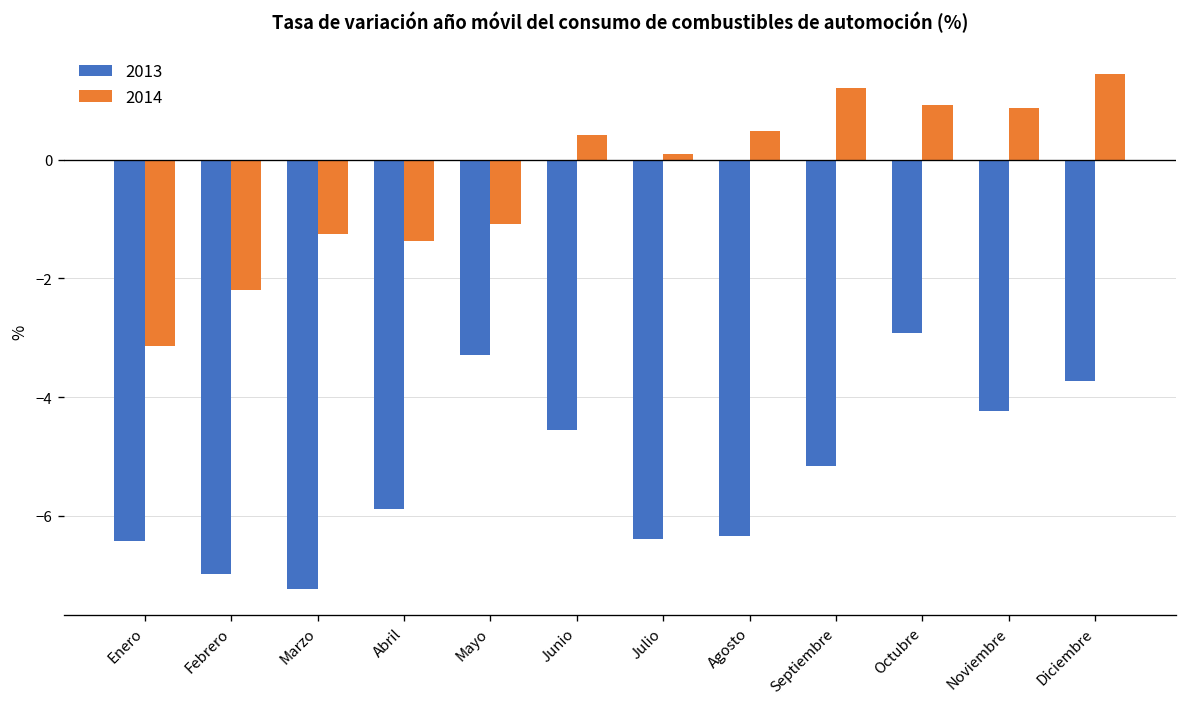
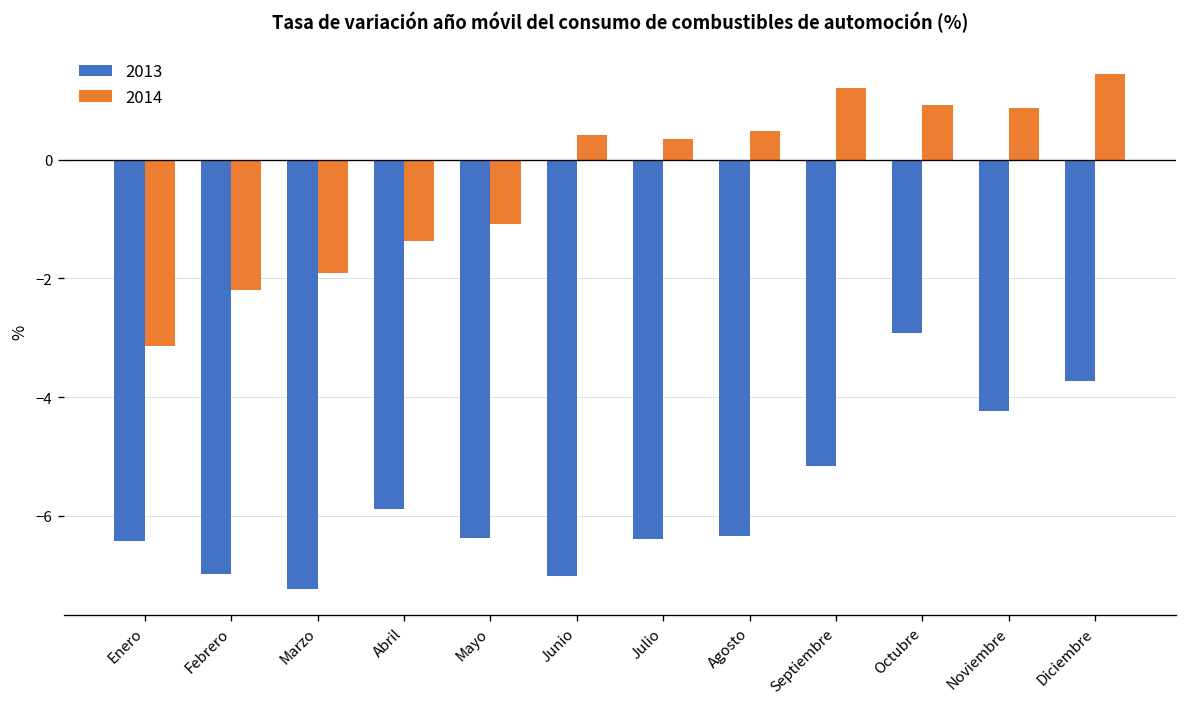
  {
    "2013": {
      "Enero": -6.4,
      "Febrero": -7.0,
      "Marzo": -7.2,
      "Abril": -5.9,
-     "Mayo": -3.3,
-     "Junio": -4.6,
+     "Mayo": -6.4,
+     "Junio": -7.0,
      "Julio": -6.4,
      "Agosto": -6.3,
      "Septiembre": -5.2,
      "Octubre": -2.9,
      "Noviembre": -4.2,
      "Diciembre": -3.7
    },
    "2014": {
      "Enero": -3.1,
      "Febrero": -2.2,
-     "Marzo": -1.3,
+     "Marzo": -1.9,
      "Abril": -1.4,
      "Mayo": -1.1,
      "Junio": 0.4,
-     "Julio": 0.1,
+     "Julio": 0.4,
      "Agosto": 0.5,
      "Septiembre": 1.2,
      "Octubre": 0.9,
      "Noviembre": 0.9,
      "Diciembre": 1.4
    }
  }
